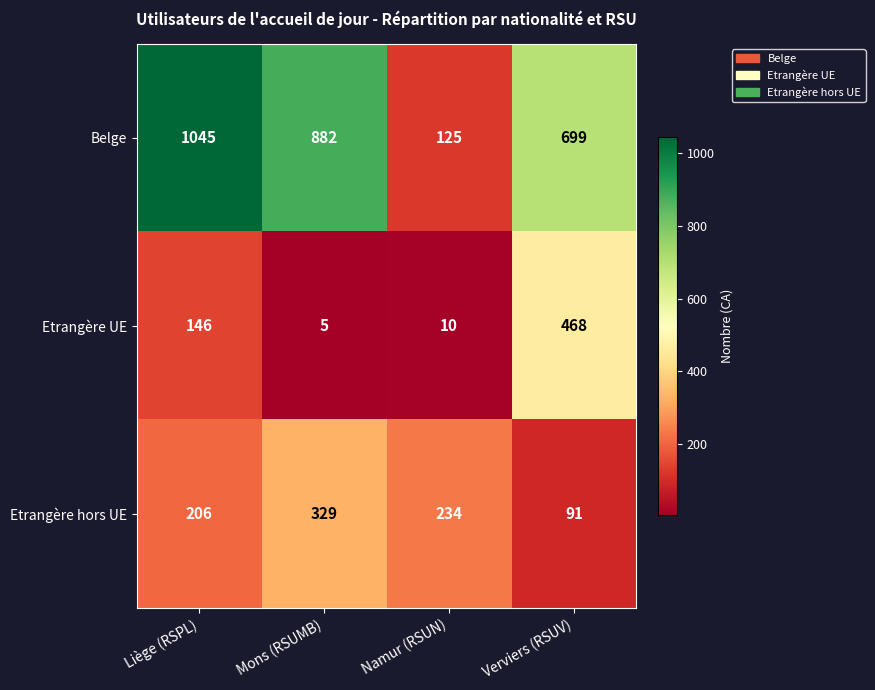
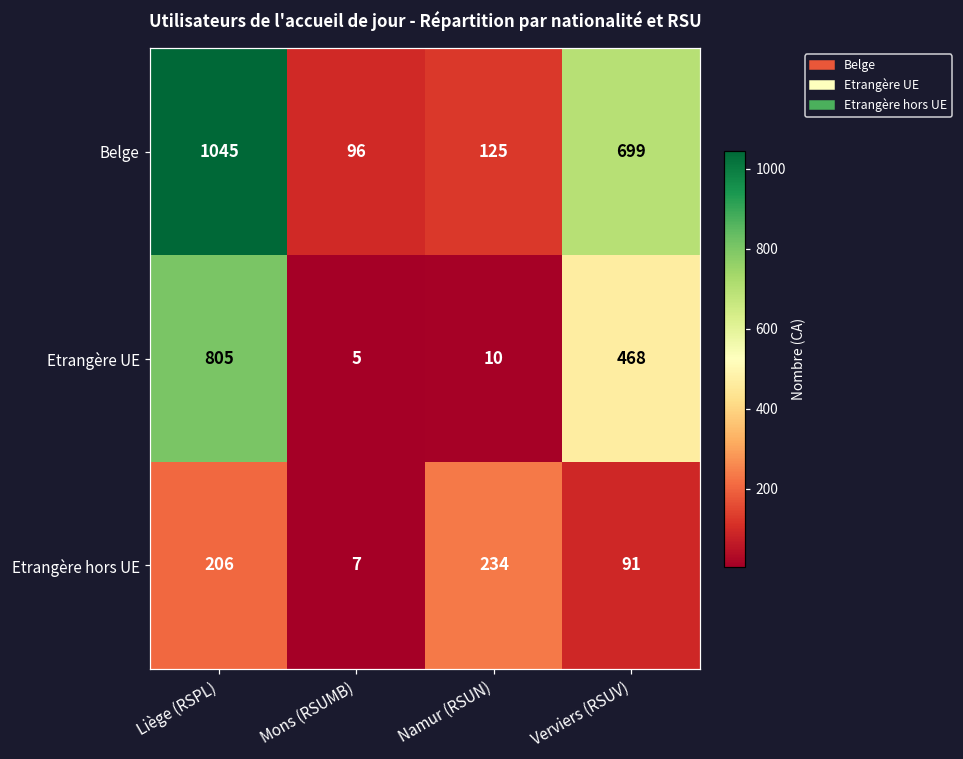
  {
    "Belge": {
      "Liège (RSPL)": 1045,
-     "Mons (RSUMB)": 882,
+     "Mons (RSUMB)": 96,
      "Namur (RSUN)": 125,
      "Verviers (RSUV)": 699
    },
    "Etrangère UE": {
-     "Liège (RSPL)": 146,
+     "Liège (RSPL)": 805,
      "Mons (RSUMB)": 5,
      "Namur (RSUN)": 10,
      "Verviers (RSUV)": 468
    },
    "Etrangère hors UE": {
      "Liège (RSPL)": 206,
-     "Mons (RSUMB)": 329,
+     "Mons (RSUMB)": 7,
      "Namur (RSUN)": 234,
      "Verviers (RSUV)": 91
    }
  }
